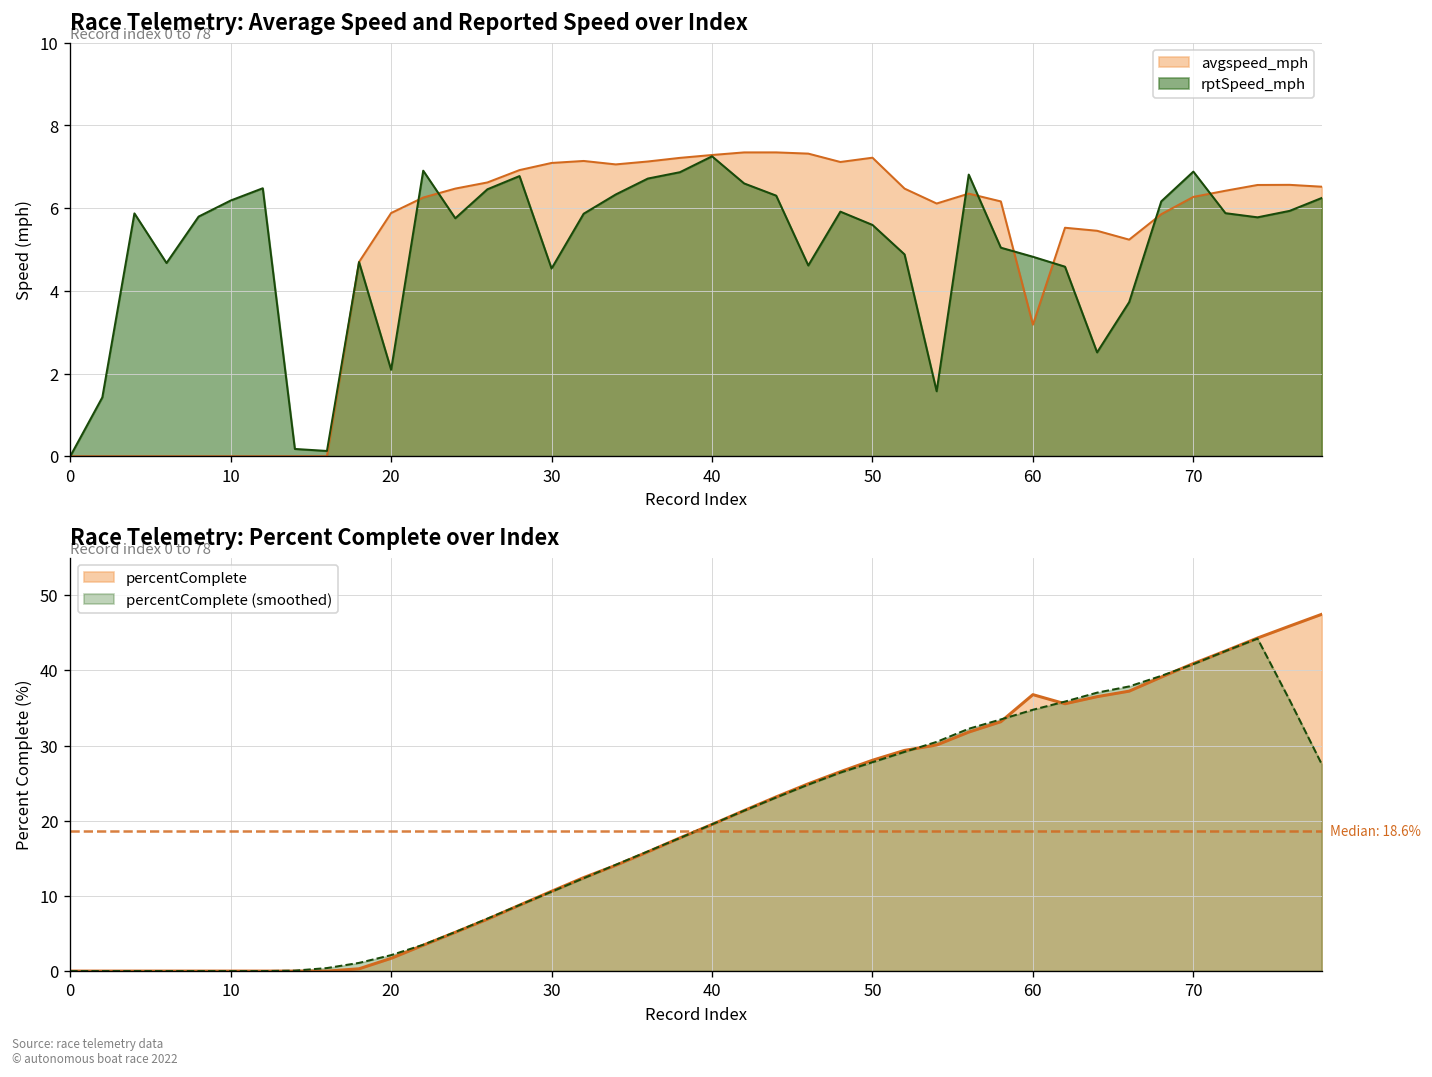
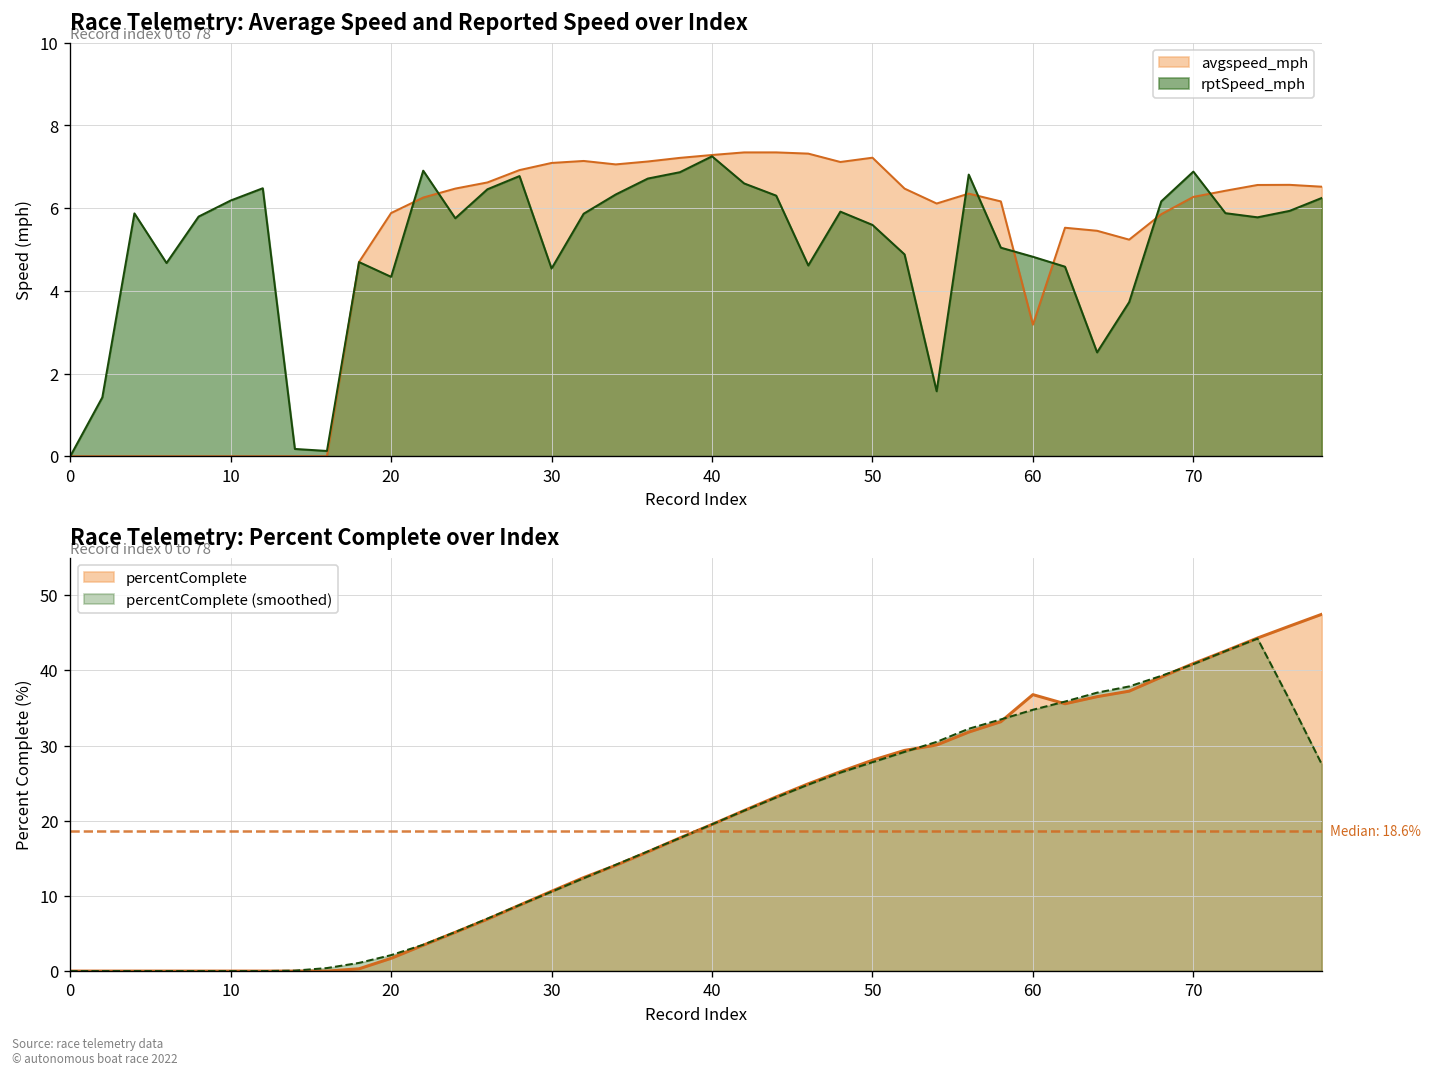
  {
    "Race Telemetry: Average Speed and Reported Speed over Index": {
      "avgspeed_mph": {
        "10": 0.0,
        "20": 5.9,
        "30": 7.1,
        "50": 7.2,
        "60": 3.2,
        "70": 6.3
      },
      "rptSpeed_mph": {
        "10": 6.2,
-       "20": 2.1,
+       "20": 4.3,
        "30": 4.5,
        "50": 5.6,
        "60": 4.8,
        "70": 6.9
      }
    },
    "Race Telemetry: Percent Complete over Index": {
      "percentComplete": {
        "20": 2,
        "60": 37
      },
      "percentComplete (smoothed)": {
        "20": 2,
        "60": 35
      }
    }
  }
